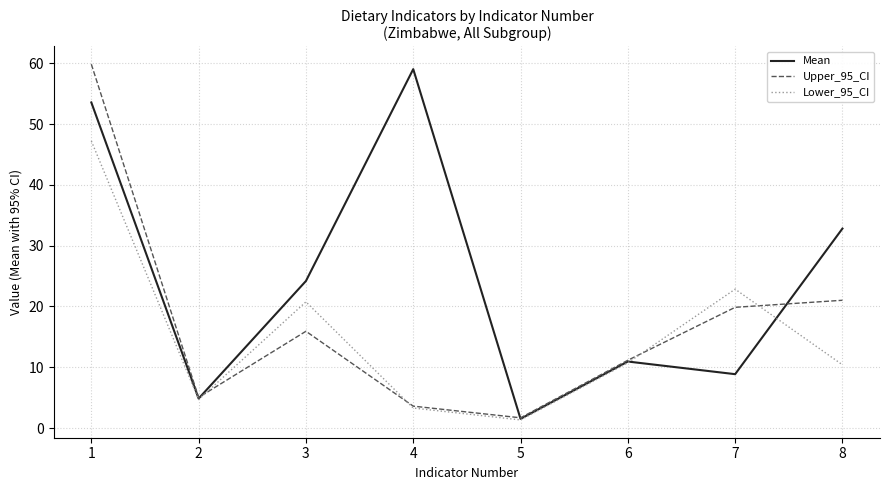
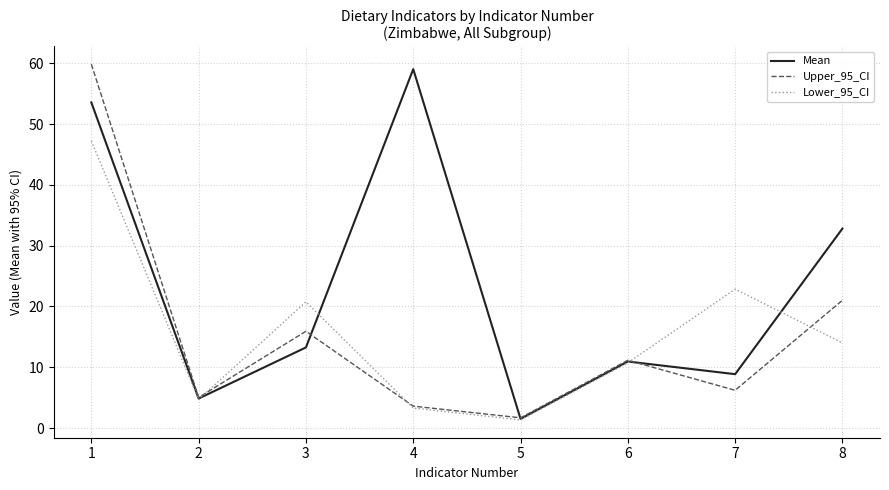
  {
    "Mean": {
      "1": 54,
-     "3": 24,
+     "3": 13,
      "4": 59,
      "7": 9,
      "8": 33
    },
    "Upper_95_CI": {
      "1": 60,
      "3": 16,
-     "7": 20,
+     "7": 6,
      "8": 21
    },
    "Lower_95_CI": {
      "1": 47,
      "3": 21,
      "7": 23,
-     "8": 10
+     "8": 14
    }
  }
